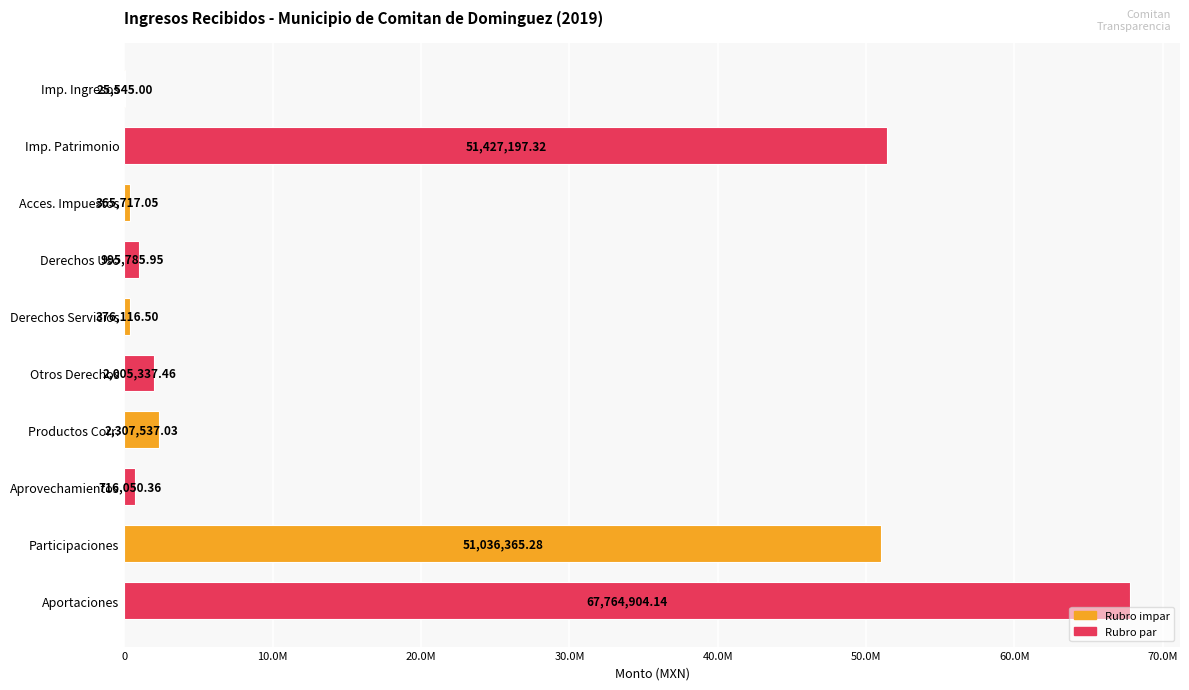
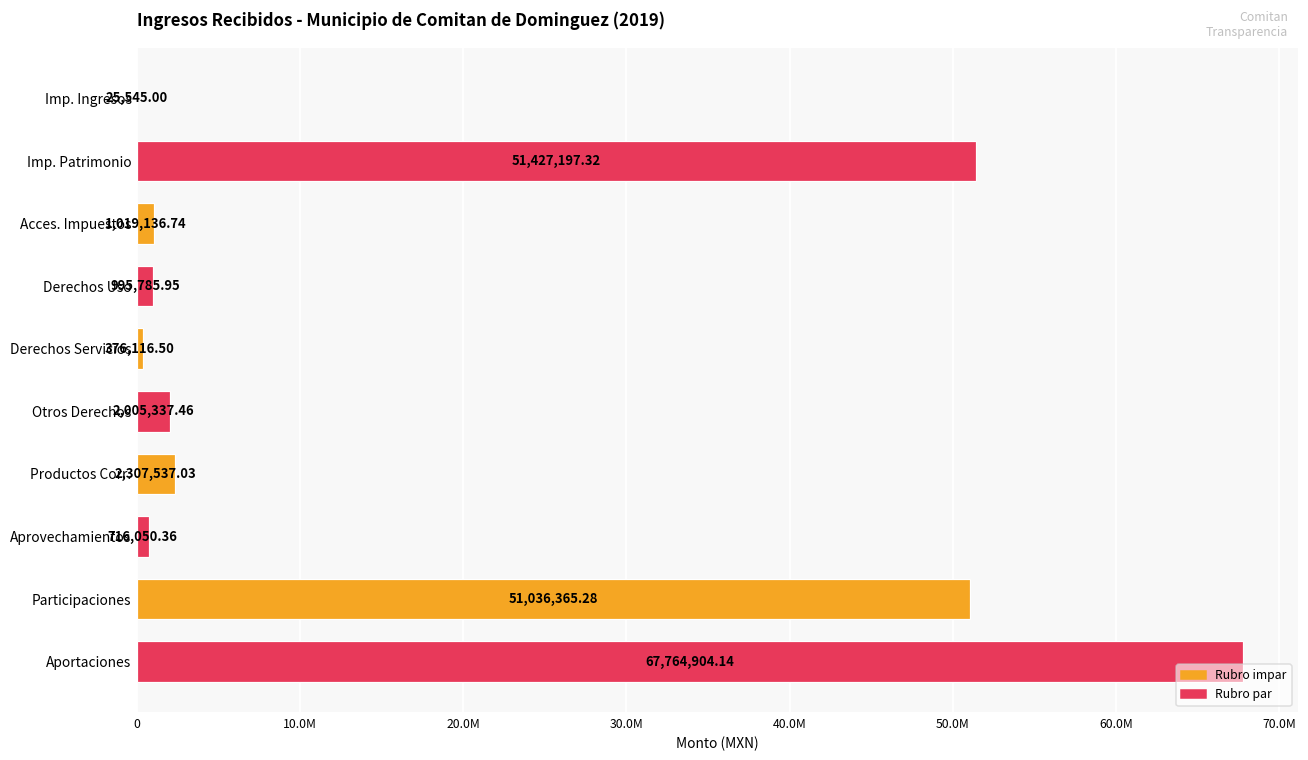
  {
    "Imp. Ingresos": "25,545.00",
    "Imp. Patrimonio": "51,427,197.32",
-   "Acces. Impuestos": "365,717.05",
+   "Acces. Impuestos": "1,019,136.74",
    "Derechos Uso": "995,785.95",
    "Derechos Servicios": "376,116.50",
    "Otros Derechos": "2,005,337.46",
    "Productos Corr.": "2,307,537.03",
    "Aprovechamientos": "716,050.36",
    "Participaciones": "51,036,365.28",
    "Aportaciones": "67,764,904.14"
  }
